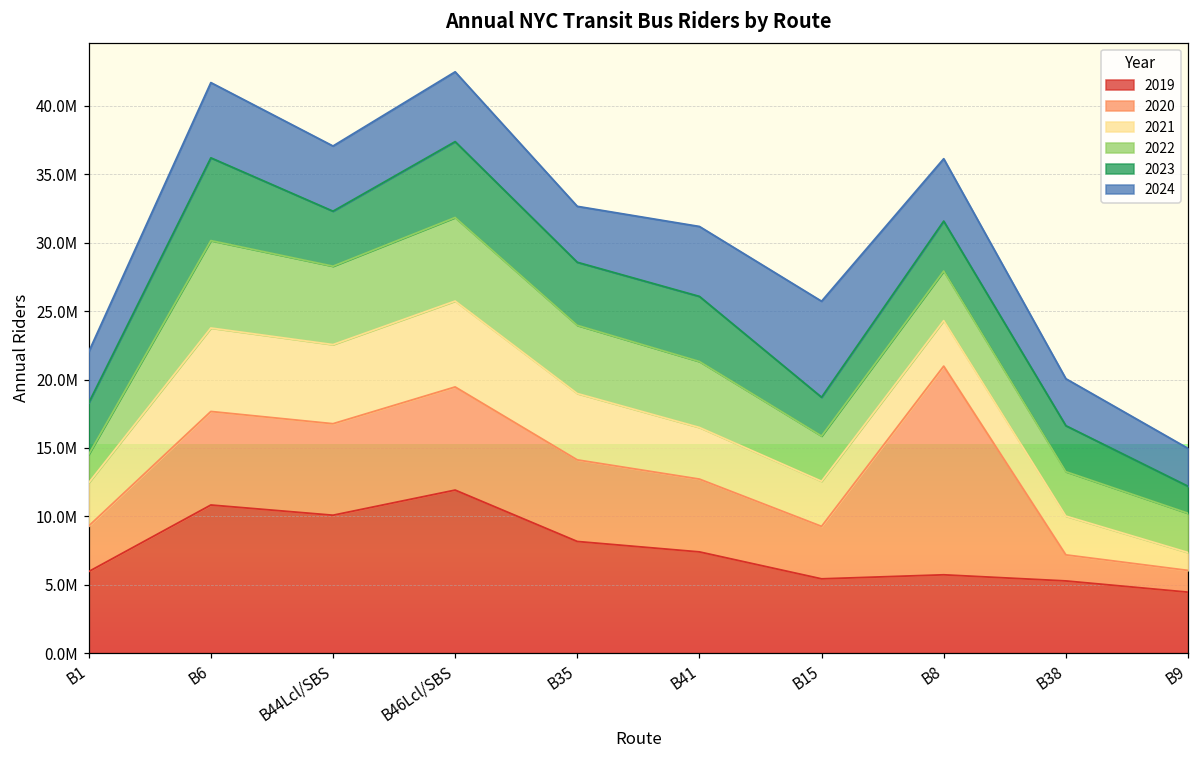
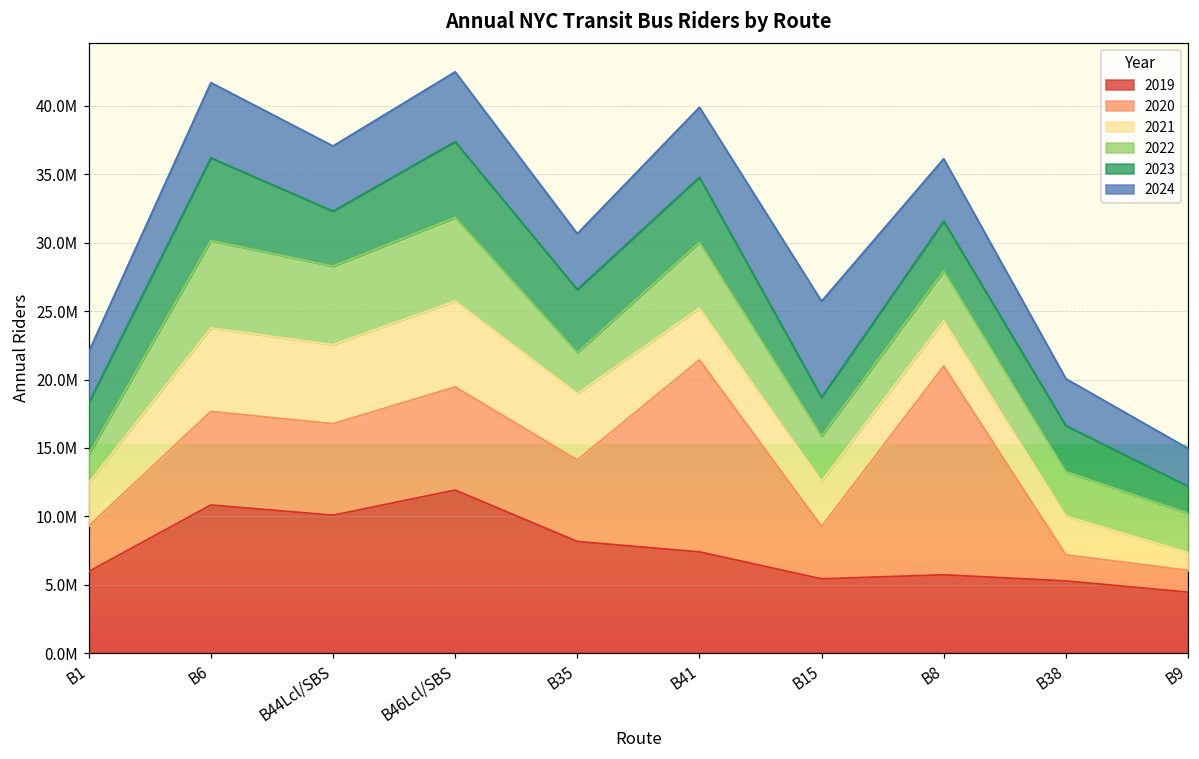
  {
    "2019": {
      "B1": 6000000,
      "B6": 10800000,
      "B44Lcl/SBS": 10100000,
      "B46Lcl/SBS": 11900000,
      "B35": 8200000,
      "B41": 7400000,
      "B15": 5400000,
      "B8": 5700000,
      "B38": 5300000,
      "B9": 4500000
    },
    "2020": {
      "B1": 3300000,
      "B6": 6800000,
      "B44Lcl/SBS": 6700000,
      "B46Lcl/SBS": 7500000,
      "B35": 6000000,
-     "B41": 5300000,
+     "B41": 14000000,
      "B15": 3800000,
      "B8": 15300000,
      "B38": 1900000,
      "B9": 1600000
    },
    "2021": {
      "B1": 3200000,
      "B6": 6100000,
      "B44Lcl/SBS": 5800000,
      "B46Lcl/SBS": 6300000,
      "B35": 4800000,
      "B41": 3800000,
      "B15": 3300000,
      "B8": 3300000,
      "B38": 2800000,
      "B9": 1300000
    },
    "2022": {
      "B1": 2100000,
      "B6": 6400000,
      "B44Lcl/SBS": 5700000,
      "B46Lcl/SBS": 6100000,
-     "B35": 5000000,
+     "B35": 3000000,
      "B41": 4800000,
      "B15": 3300000,
      "B8": 3600000,
      "B38": 3200000,
      "B9": 2900000
    },
    "2023": {
      "B1": 3800000,
      "B6": 6000000,
      "B44Lcl/SBS": 4000000,
      "B46Lcl/SBS": 5500000,
      "B35": 4600000,
      "B41": 4800000,
      "B15": 2800000,
      "B8": 3600000,
      "B38": 3400000,
      "B9": 2000000
    },
    "2024": {
      "B1": 3700000,
      "B6": 5500000,
      "B44Lcl/SBS": 4800000,
      "B46Lcl/SBS": 5100000,
      "B35": 4100000,
      "B41": 5100000,
      "B15": 7000000,
      "B8": 4600000,
      "B38": 3400000,
      "B9": 2800000
    }
  }
